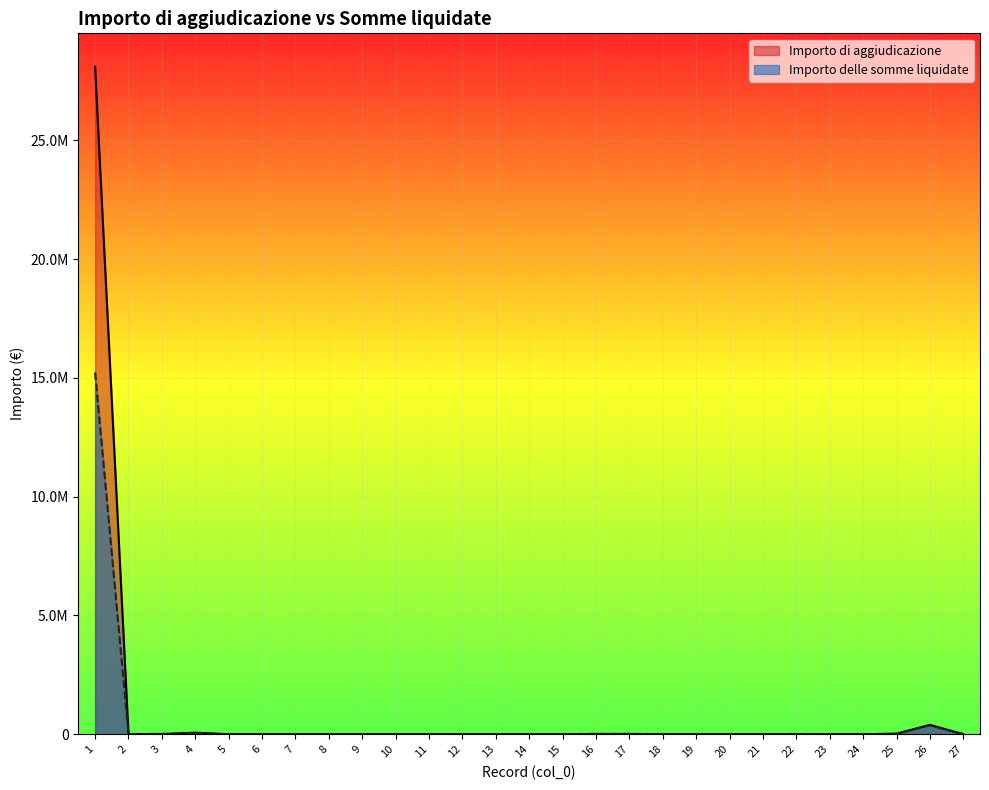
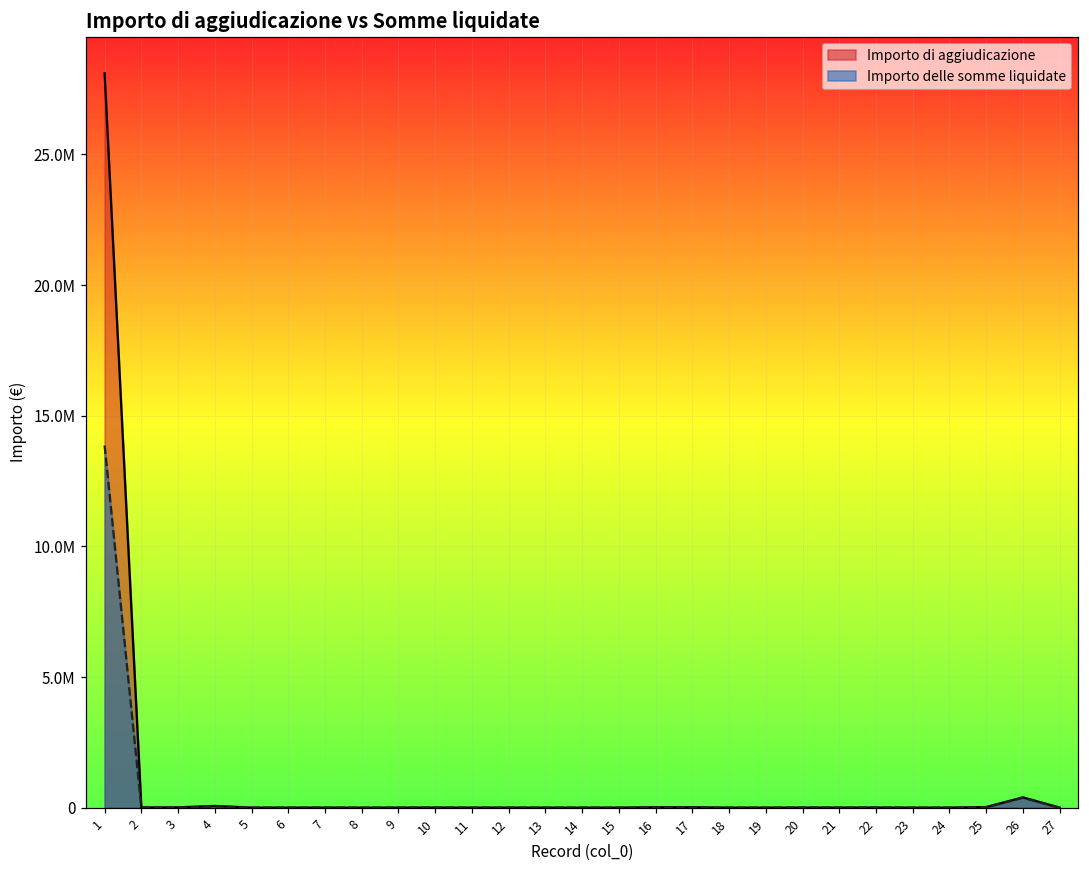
  {
    "Importo di aggiudicazione": {
      "1": 28100000
    },
    "Importo delle somme liquidate": {
-     "1": 15200000
+     "1": 13900000
    }
  }
